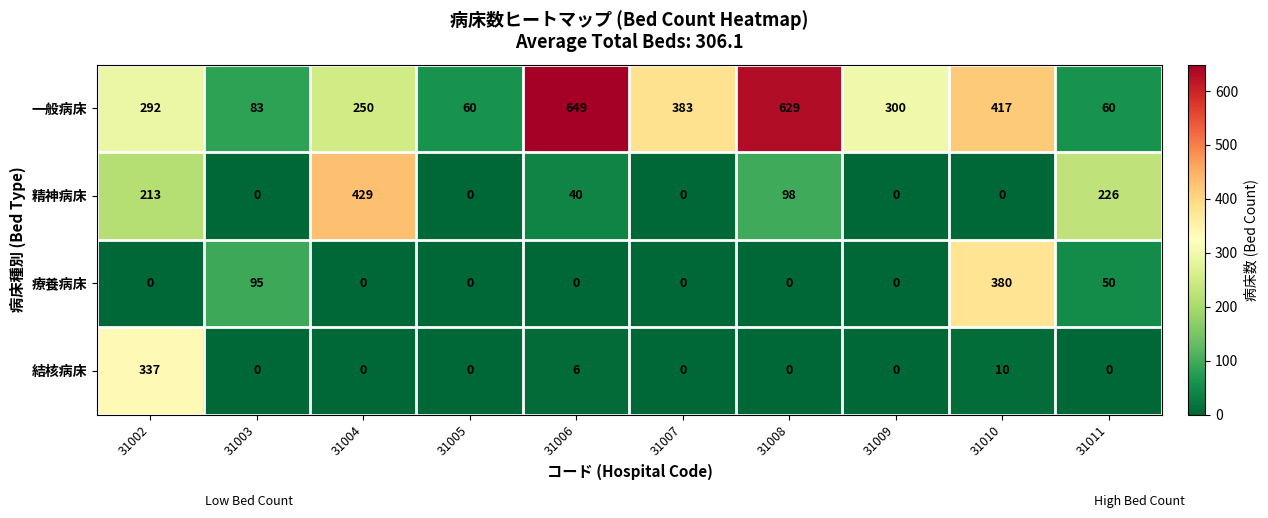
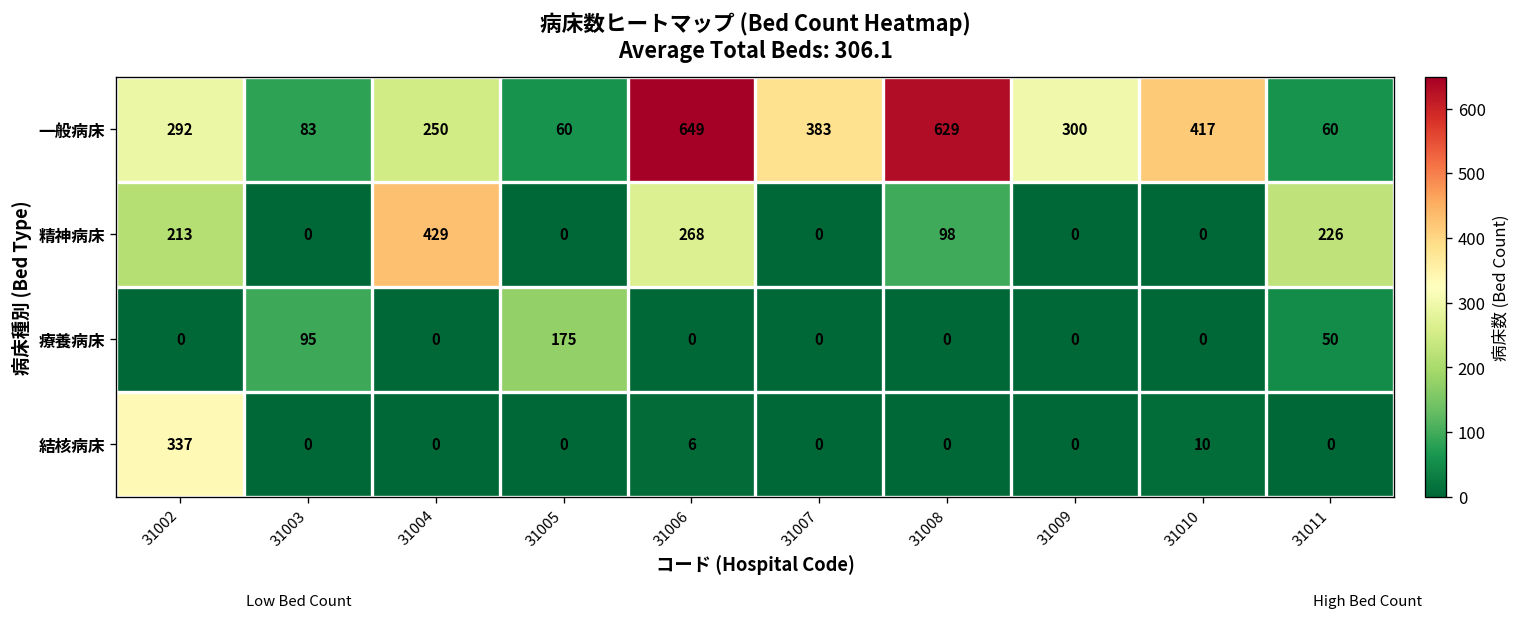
  {
    "一般病床": {
      "31002": 292,
      "31003": 83,
      "31004": 250,
      "31005": 60,
      "31006": 649,
      "31007": 383,
      "31008": 629,
      "31009": 300,
      "31010": 417,
      "31011": 60
    },
    "精神病床": {
      "31002": 213,
      "31003": 0,
      "31004": 429,
      "31005": 0,
-     "31006": 40,
+     "31006": 268,
      "31007": 0,
      "31008": 98,
      "31009": 0,
      "31010": 0,
      "31011": 226
    },
    "療養病床": {
      "31002": 0,
      "31003": 95,
      "31004": 0,
-     "31005": 0,
+     "31005": 175,
      "31006": 0,
      "31007": 0,
      "31008": 0,
      "31009": 0,
-     "31010": 380,
+     "31010": 0,
      "31011": 50
    },
    "結核病床": {
      "31002": 337,
      "31003": 0,
      "31004": 0,
      "31005": 0,
      "31006": 6,
      "31007": 0,
      "31008": 0,
      "31009": 0,
      "31010": 10,
      "31011": 0
    }
  }
